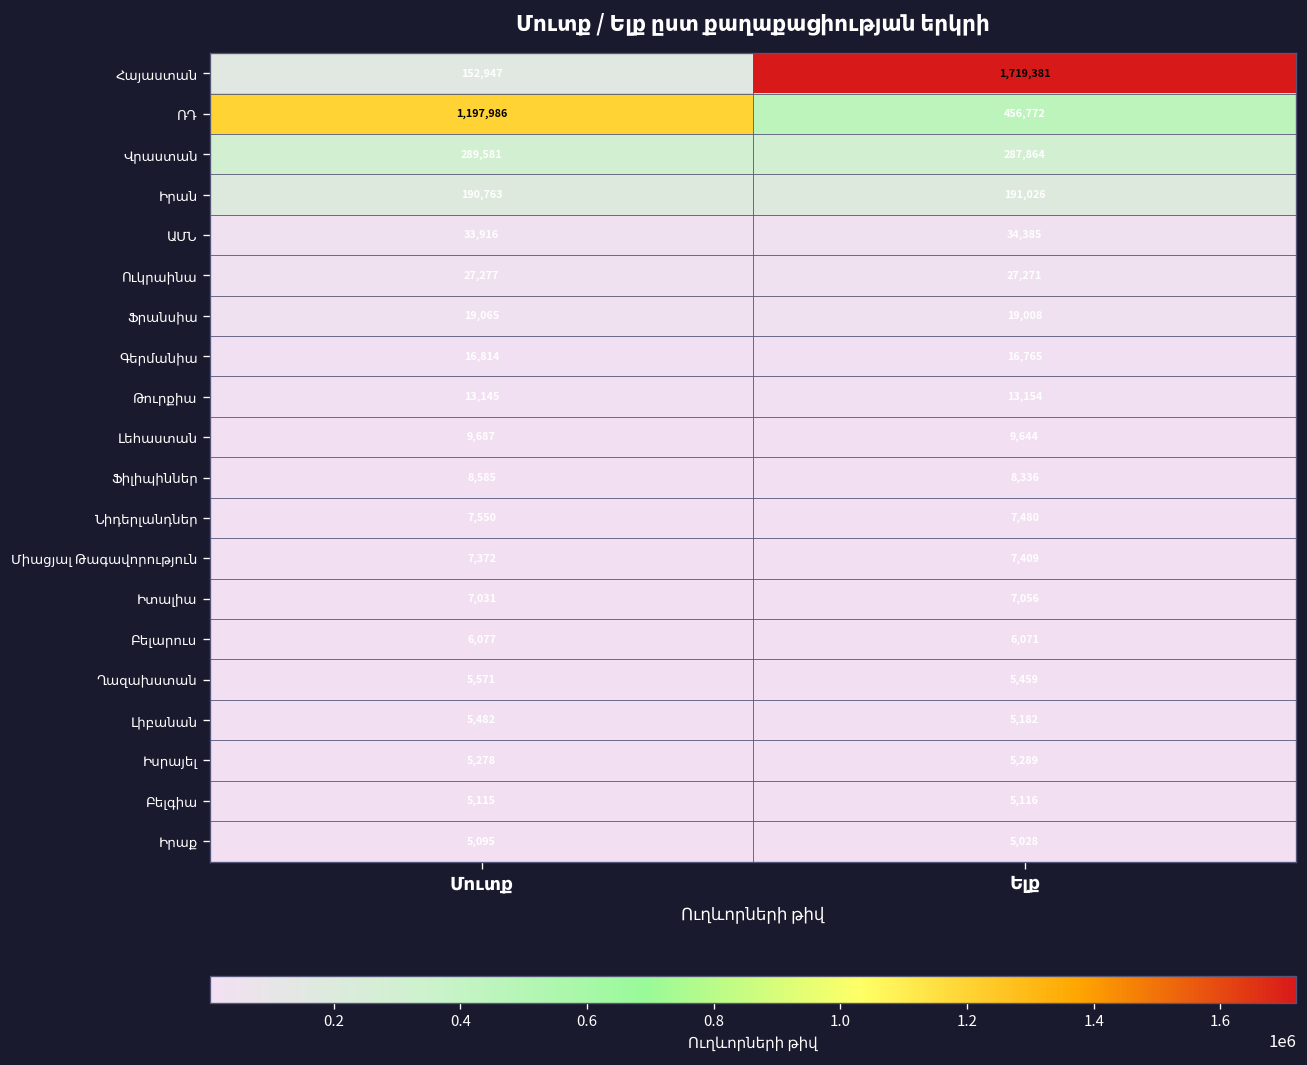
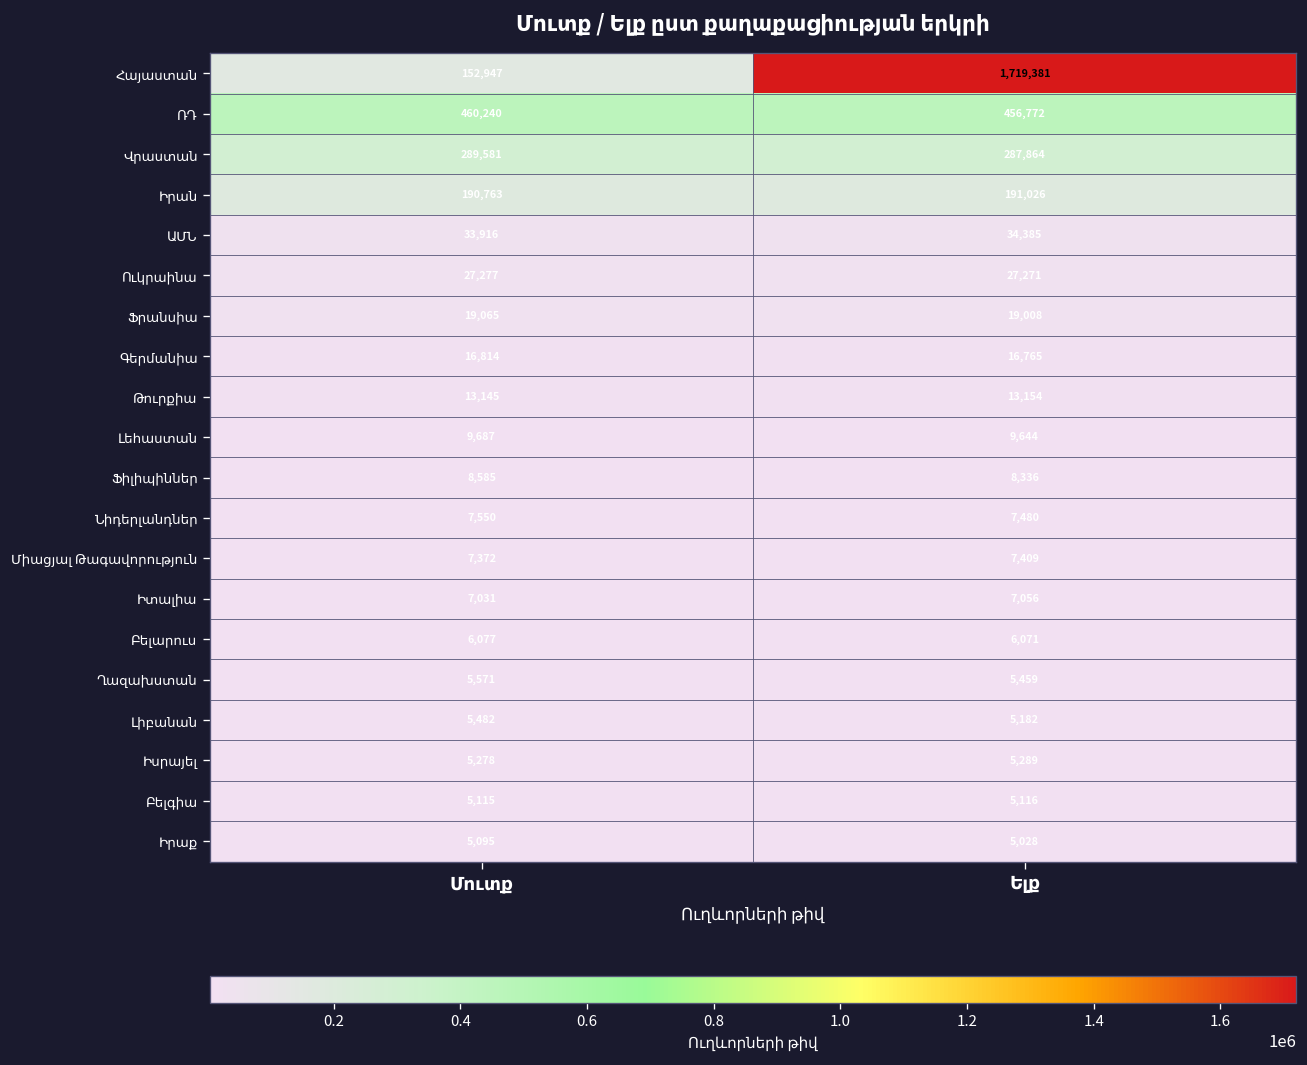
  {
    "Հայաստան": {
      "Ելք": "1,719,381"
    },
    "ՌԴ": {
-     "Մուտք": "1,197,986",
+     "Մուտք": "460,240",
      "Ելք": "456,772"
    }
  }
